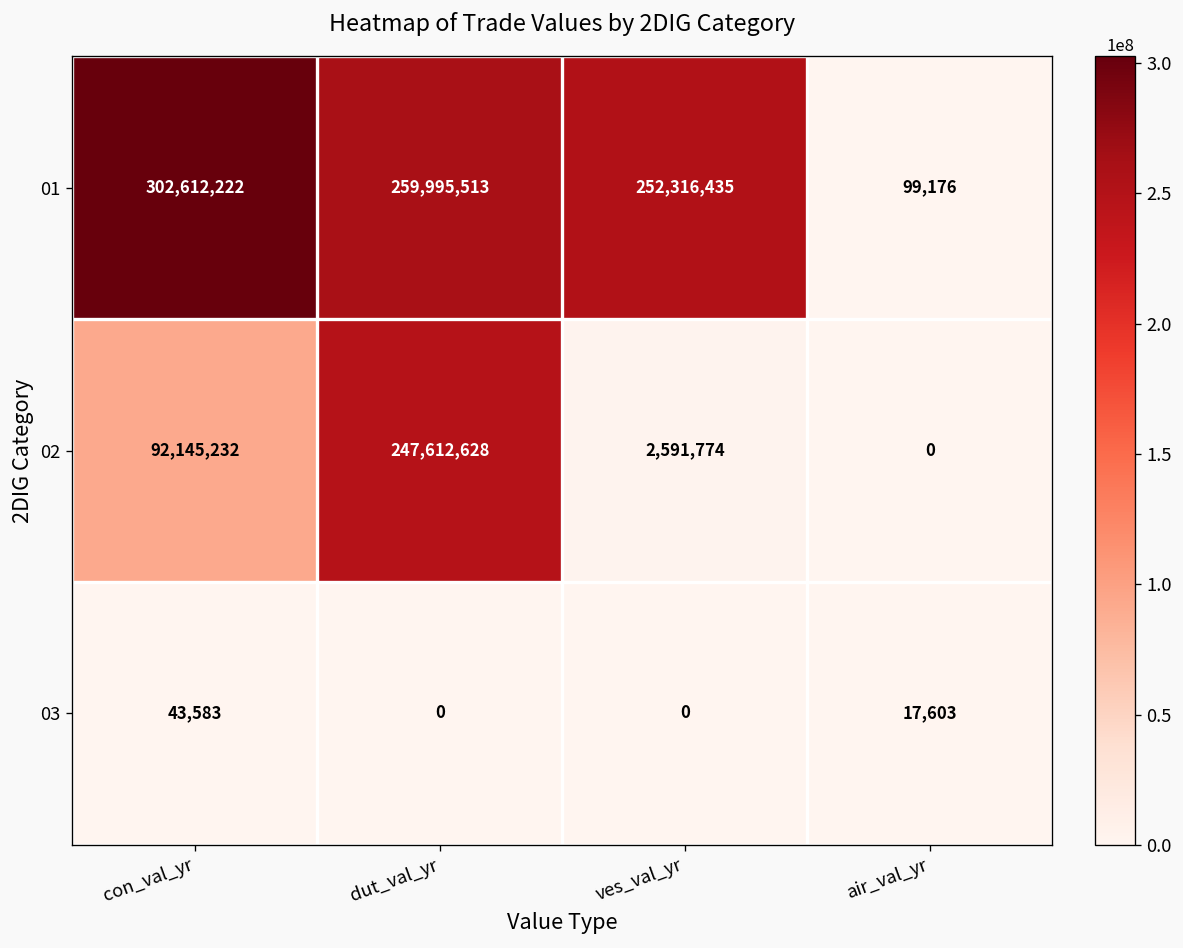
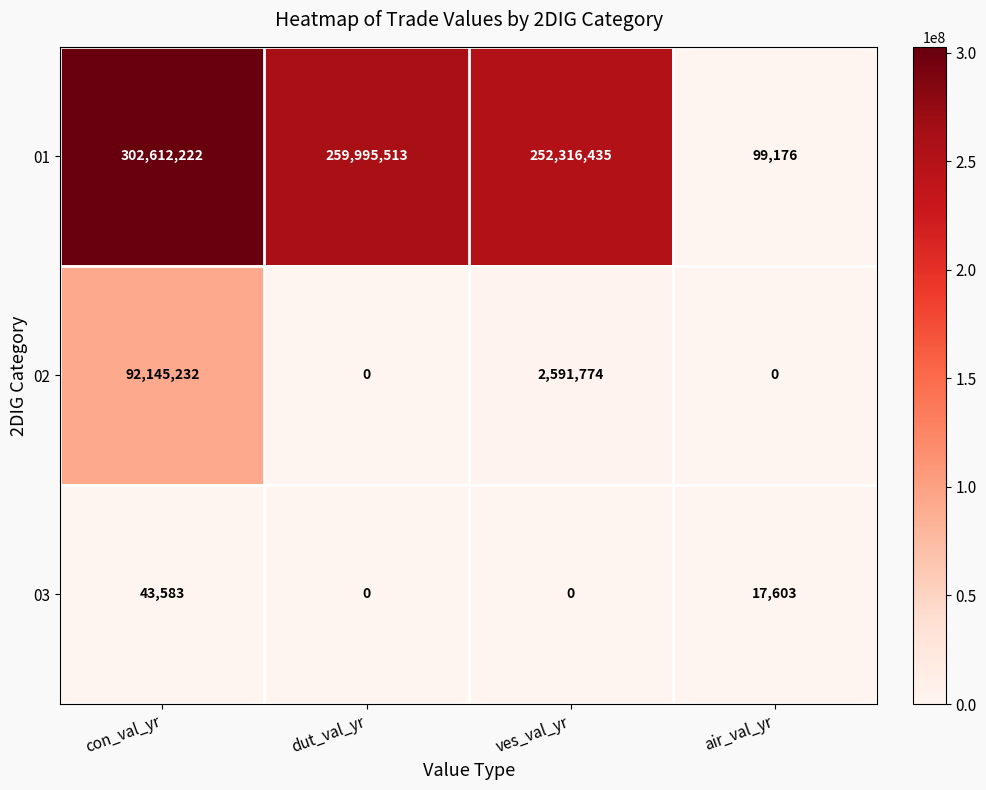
  {
    "01": {
      "con_val_yr": "302,612,222",
      "dut_val_yr": "259,995,513",
      "ves_val_yr": "252,316,435",
      "air_val_yr": "99,176"
    },
    "02": {
      "con_val_yr": "92,145,232",
-     "dut_val_yr": "247,612,628",
+     "dut_val_yr": "0",
      "ves_val_yr": "2,591,774",
      "air_val_yr": "0"
    },
    "03": {
      "con_val_yr": "43,583",
      "dut_val_yr": "0",
      "ves_val_yr": "0",
      "air_val_yr": "17,603"
    }
  }
